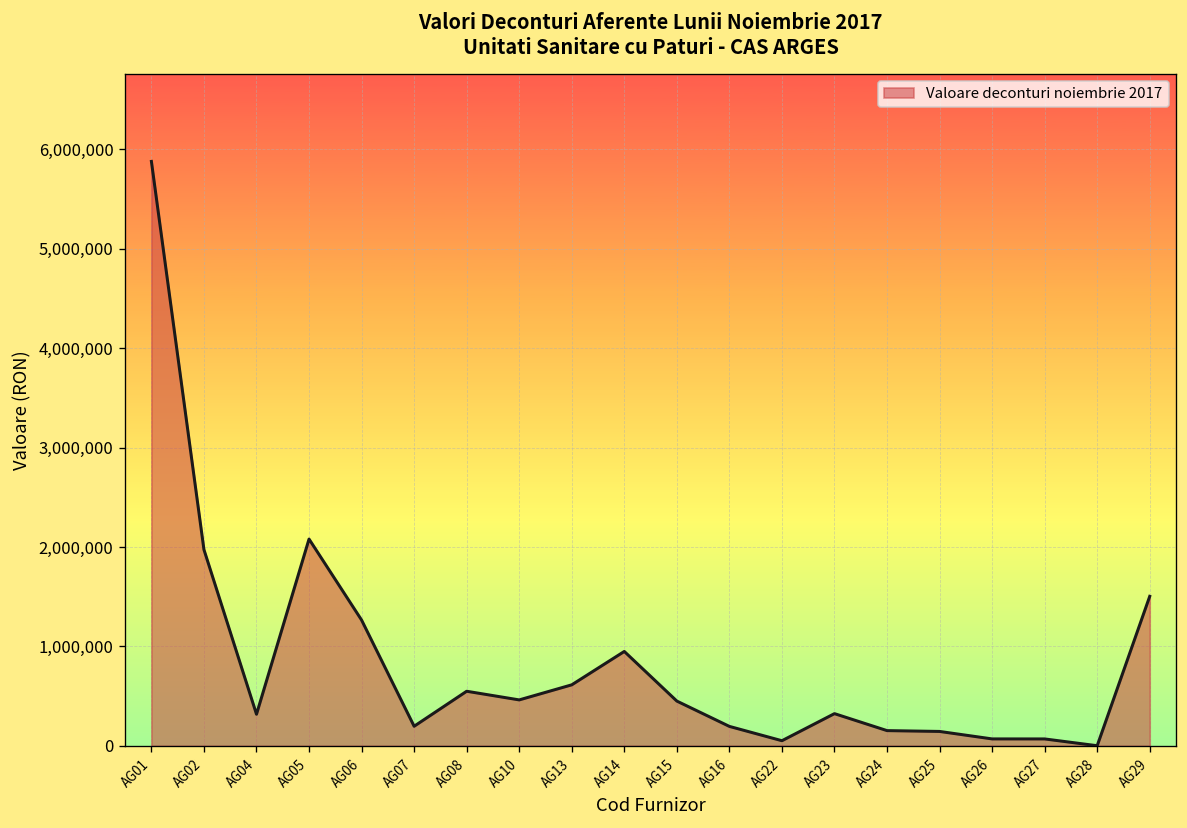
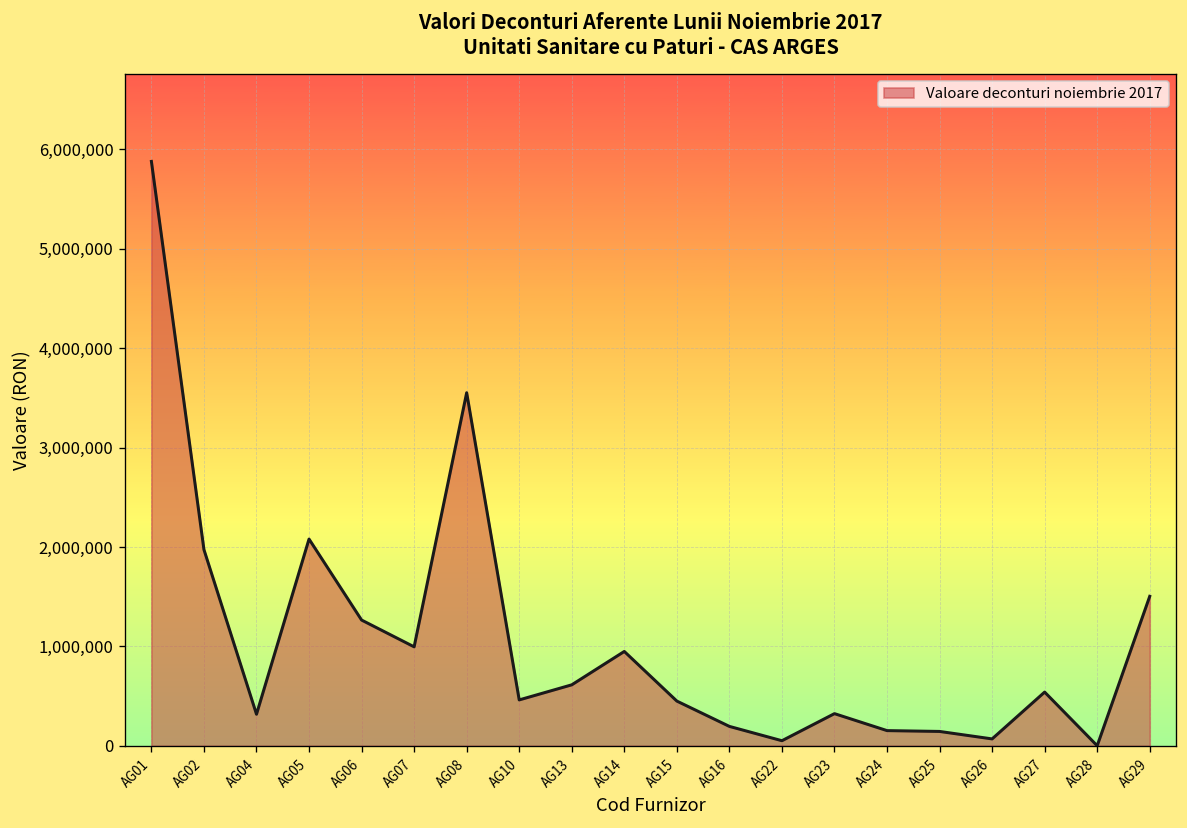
  {
    "AG01": "5,900,000",
    "AG02": "2,000,000",
    "AG04": "300,000",
    "AG05": "2,100,000",
    "AG06": "1,300,000",
-   "AG07": "200,000",
-   "AG08": "500,000",
+   "AG07": "1,000,000",
+   "AG08": "3,600,000",
    "AG10": "500,000",
    "AG13": "600,000",
    "AG14": "900,000",
    "AG15": "500,000",
    "AG16": "200,000",
    "AG22": "100,000",
    "AG23": "300,000",
    "AG24": "200,000",
    "AG25": "100,000",
    "AG26": "100,000",
-   "AG27": "100,000",
+   "AG27": "500,000",
    "AG28": "0",
    "AG29": "1,500,000"
  }
